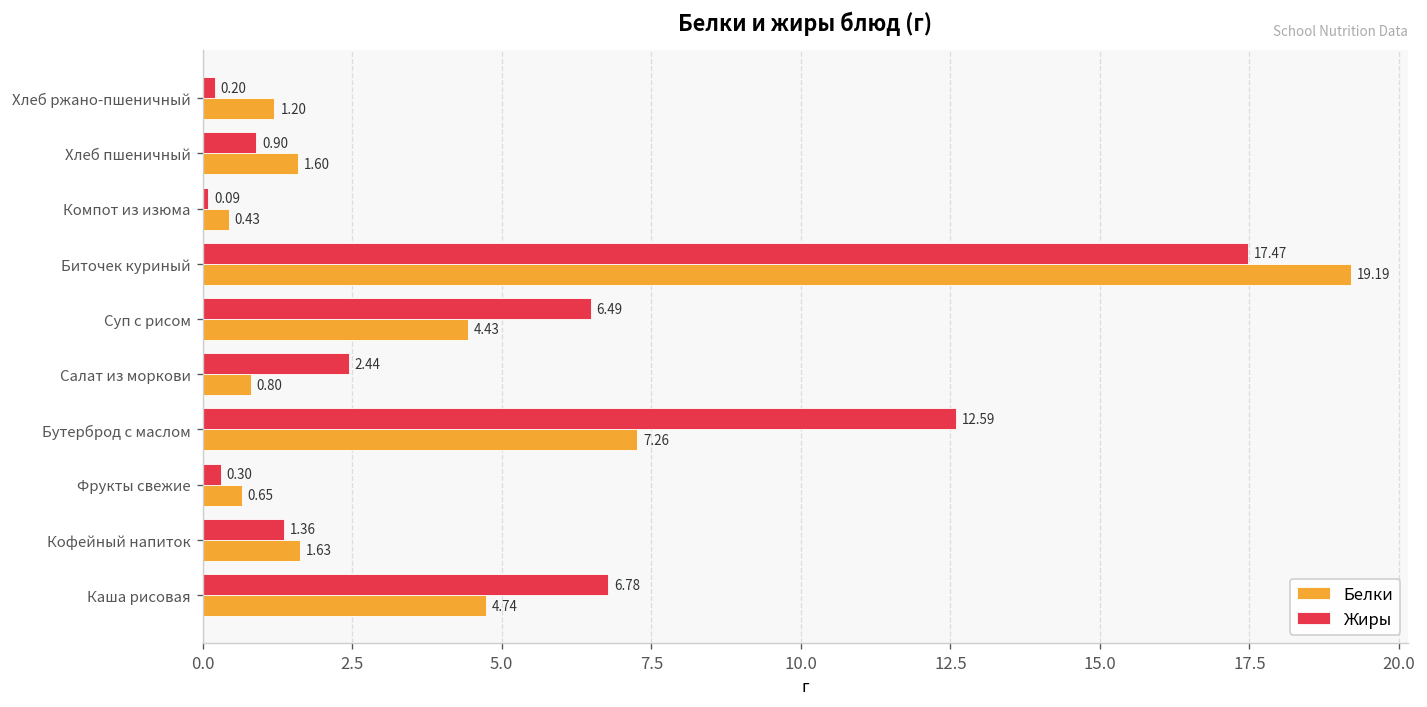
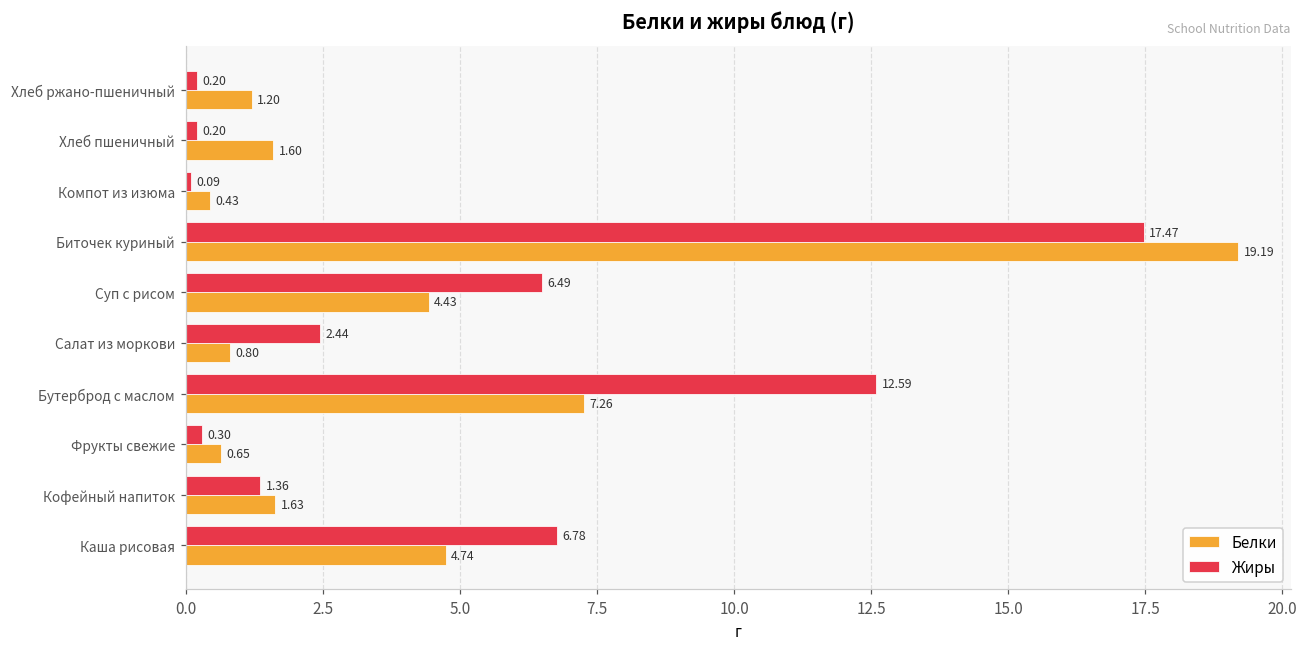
  {
    "Белки": {
      "Хлеб ржано-пшеничный": 1.20,
      "Хлеб пшеничный": 1.60,
      "Компот из изюма": 0.43,
      "Биточек куриный": 19.19,
      "Суп с рисом": 4.43,
      "Салат из моркови": 0.80,
      "Бутерброд с маслом": 7.26,
      "Фрукты свежие": 0.65,
      "Кофейный напиток": 1.63,
      "Каша рисовая": 4.74
    },
    "Жиры": {
      "Хлеб ржано-пшеничный": 0.20,
-     "Хлеб пшеничный": 0.90,
+     "Хлеб пшеничный": 0.20,
      "Компот из изюма": 0.09,
      "Биточек куриный": 17.47,
      "Суп с рисом": 6.49,
      "Салат из моркови": 2.44,
      "Бутерброд с маслом": 12.59,
      "Фрукты свежие": 0.30,
      "Кофейный напиток": 1.36,
      "Каша рисовая": 6.78
    }
  }
